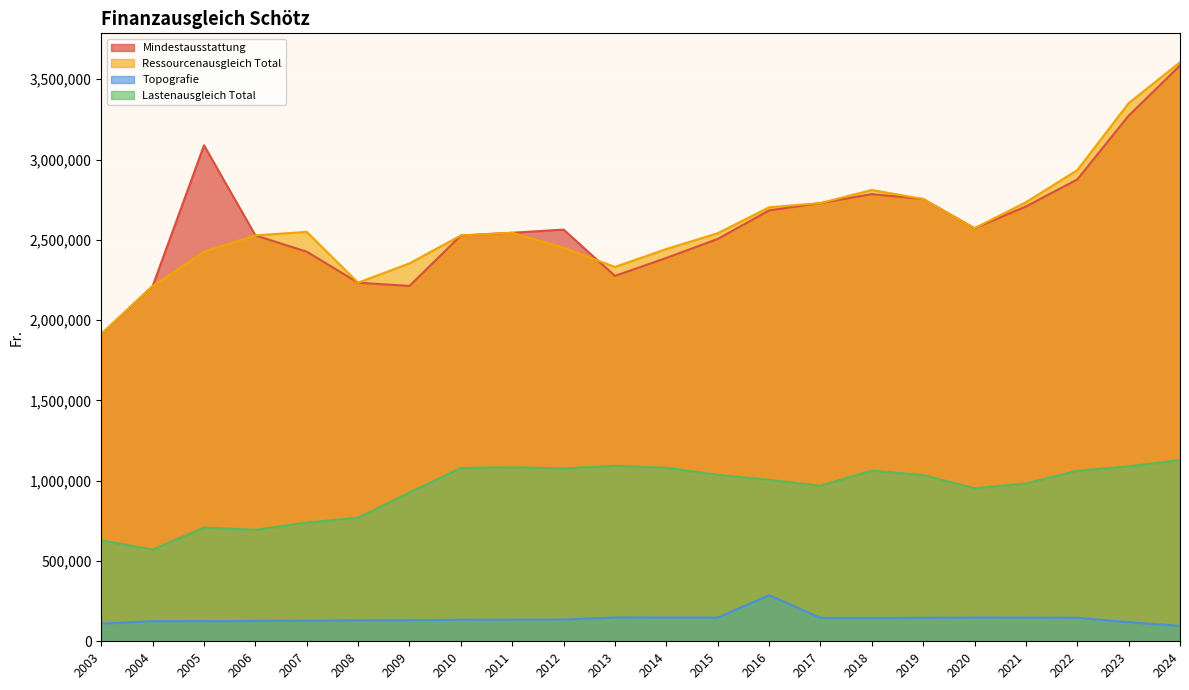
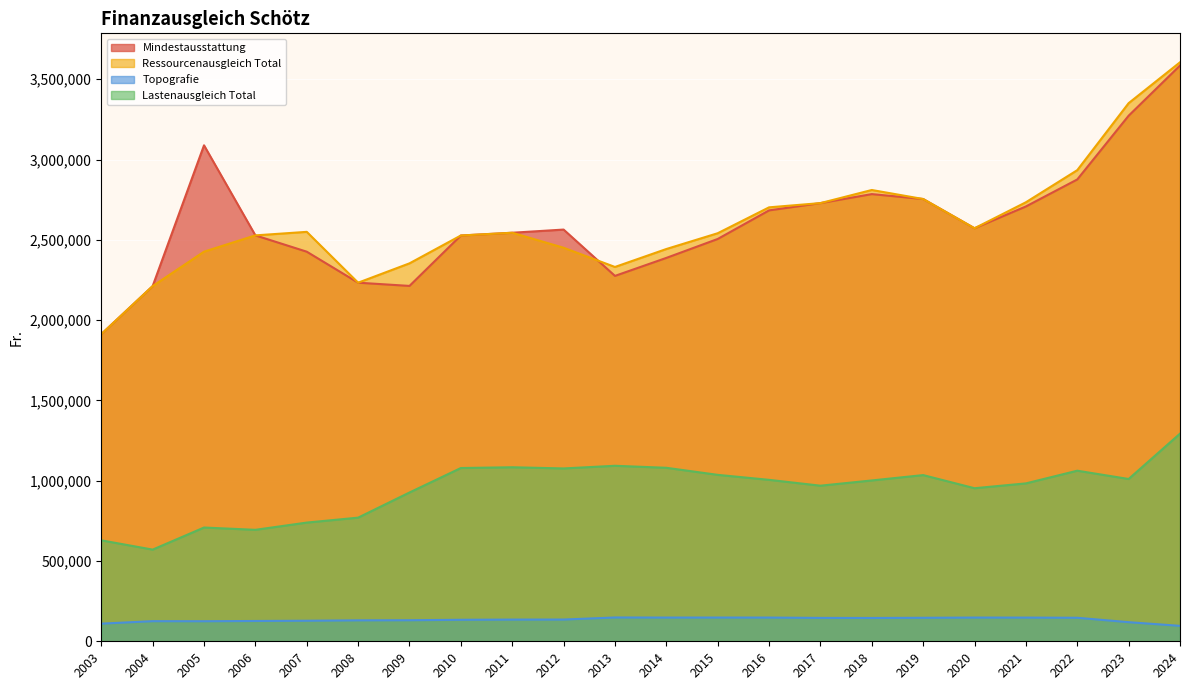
  {
    "Mindestausstattung": {
      "2005": "3,090,000",
      "2007": "2,430,000",
      "2009": "2,210,000",
      "2012": "2,560,000",
      "2013": "2,280,000",
      "2014": "2,390,000",
      "2015": "2,510,000",
      "2016": "2,680,000",
      "2018": "2,780,000",
      "2021": "2,710,000",
      "2022": "2,880,000",
      "2023": "3,270,000",
      "2024": "3,590,000"
    },
    "Ressourcenausgleich Total": {
      "2005": "2,430,000",
      "2007": "2,550,000",
      "2009": "2,350,000",
      "2012": "2,450,000",
      "2013": "2,330,000",
      "2014": "2,440,000",
      "2015": "2,540,000",
      "2016": "2,700,000",
      "2018": "2,810,000",
      "2021": "2,730,000",
      "2022": "2,930,000",
      "2023": "3,350,000",
      "2024": "3,610,000"
    },
    "Topografie": {
      "2003": "110,000",
      "2004": "130,000",
      "2005": "120,000",
      "2006": "130,000",
      "2007": "130,000",
      "2008": "130,000",
      "2009": "130,000",
      "2010": "130,000",
      "2011": "140,000",
      "2012": "140,000",
      "2013": "150,000",
      "2014": "150,000",
      "2015": "150,000",
-     "2016": "290,000",
+     "2016": "150,000",
      "2017": "150,000",
      "2018": "150,000",
      "2019": "150,000",
      "2020": "150,000",
      "2021": "150,000",
      "2022": "150,000",
      "2023": "120,000",
      "2024": "100,000"
    },
    "Lastenausgleich Total": {
      "2003": "630,000",
      "2004": "570,000",
      "2005": "710,000",
      "2006": "690,000",
      "2007": "740,000",
      "2008": "770,000",
      "2009": "930,000",
      "2010": "1,080,000",
      "2011": "1,080,000",
      "2012": "1,080,000",
      "2013": "1,090,000",
      "2014": "1,080,000",
      "2015": "1,040,000",
      "2016": "1,010,000",
      "2017": "970,000",
-     "2018": "1,060,000",
+     "2018": "1,000,000",
      "2019": "1,040,000",
      "2020": "950,000",
      "2021": "980,000",
      "2022": "1,060,000",
-     "2023": "1,090,000",
-     "2024": "1,130,000"
+     "2023": "1,010,000",
+     "2024": "1,290,000"
    }
  }
